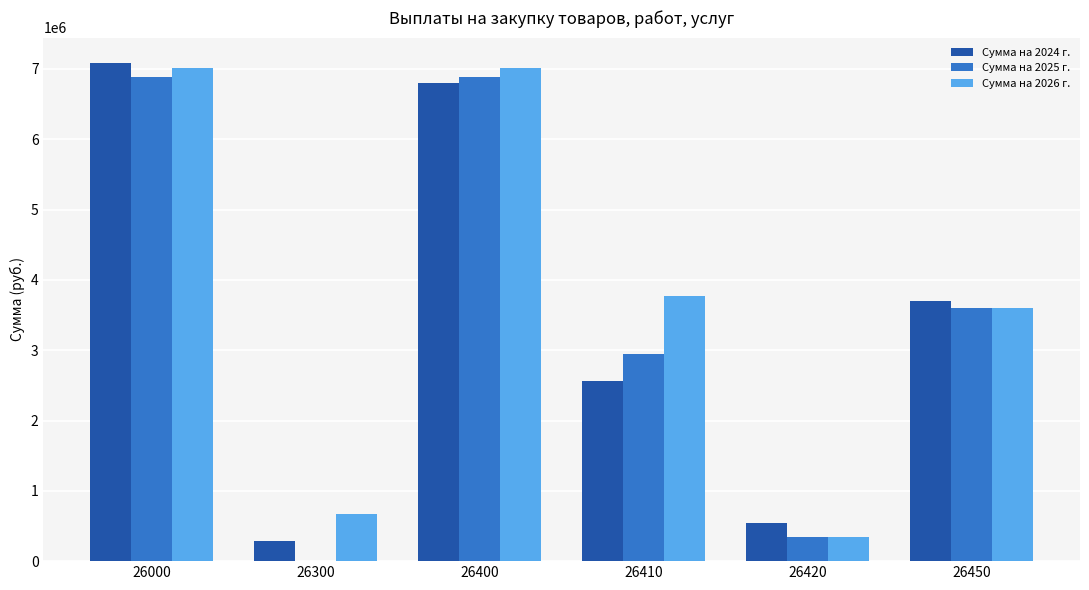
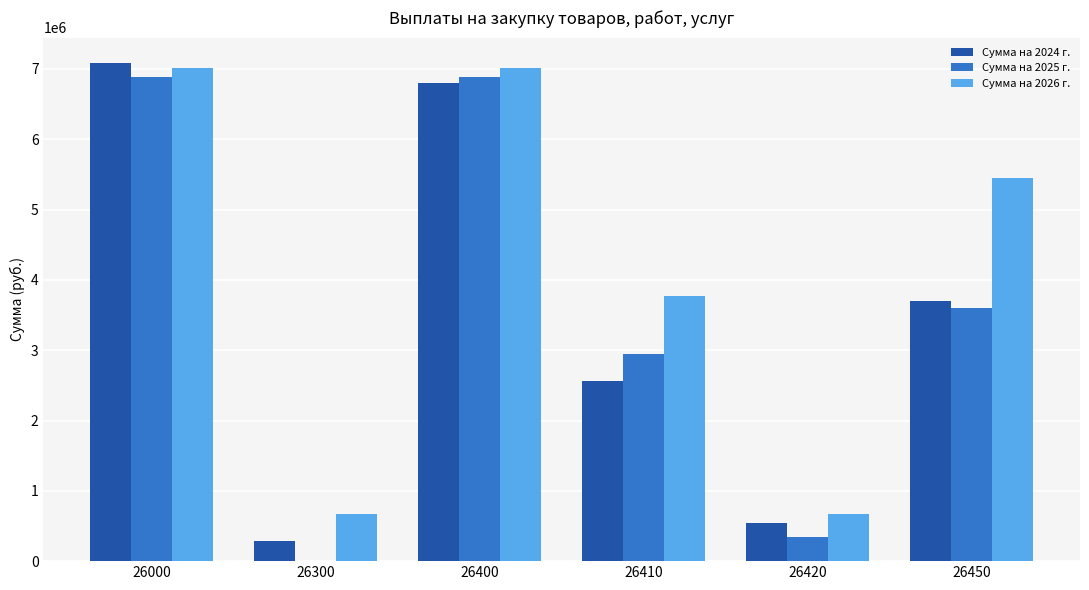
  {
    "Сумма на 2026 г.": {
      "26000": 7000000,
      "26300": 700000,
      "26400": 7000000,
      "26410": 3800000,
-     "26420": 300000,
-     "26450": 3600000
+     "26420": 700000,
+     "26450": 5400000
    }
  }
